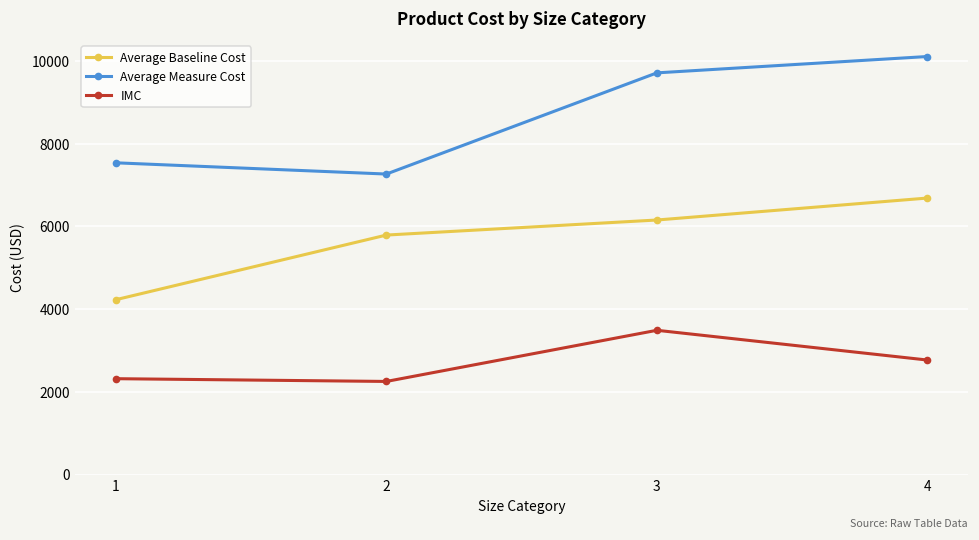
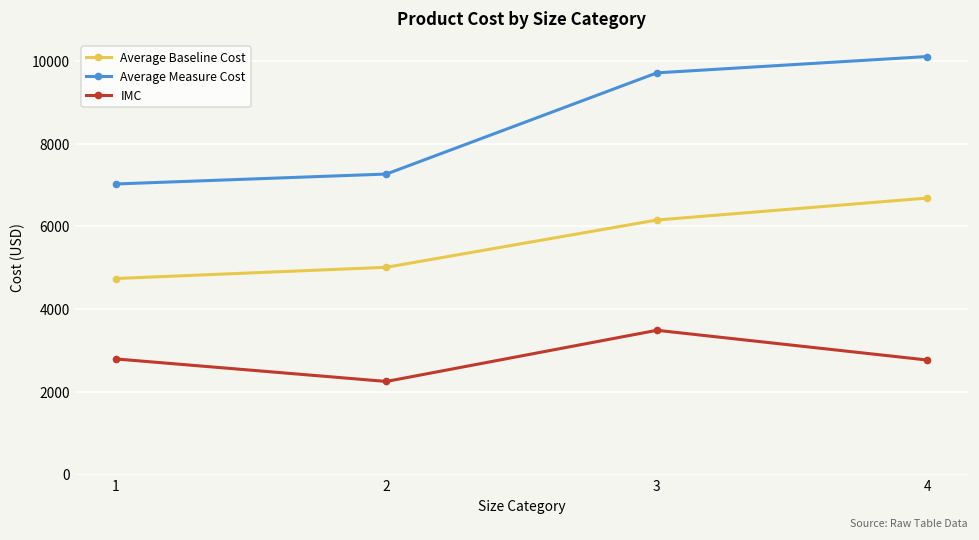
  {
    "Average Baseline Cost": {
-     "1": 4200,
-     "2": 5800,
+     "1": 4700,
+     "2": 5000,
      "3": 6200,
      "4": 6700
    },
    "Average Measure Cost": {
-     "1": 7500,
+     "1": 7000,
      "2": 7300,
      "3": 9700,
      "4": 10100
    },
    "IMC": {
-     "1": 2300,
+     "1": 2800,
      "2": 2300,
      "3": 3500,
      "4": 2800
    }
  }
